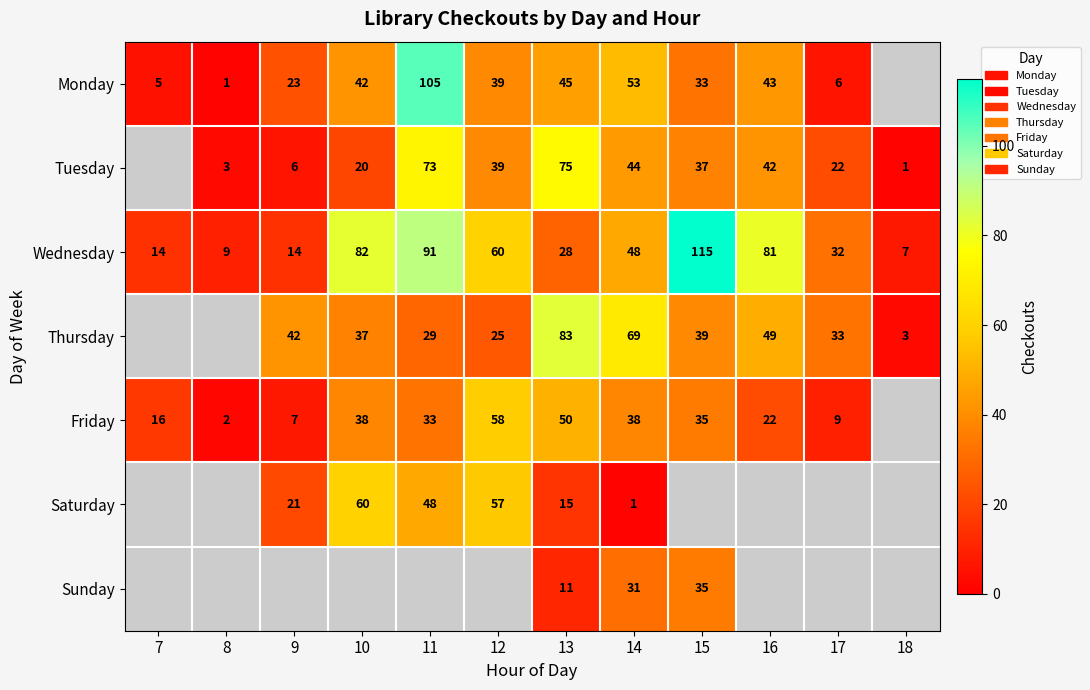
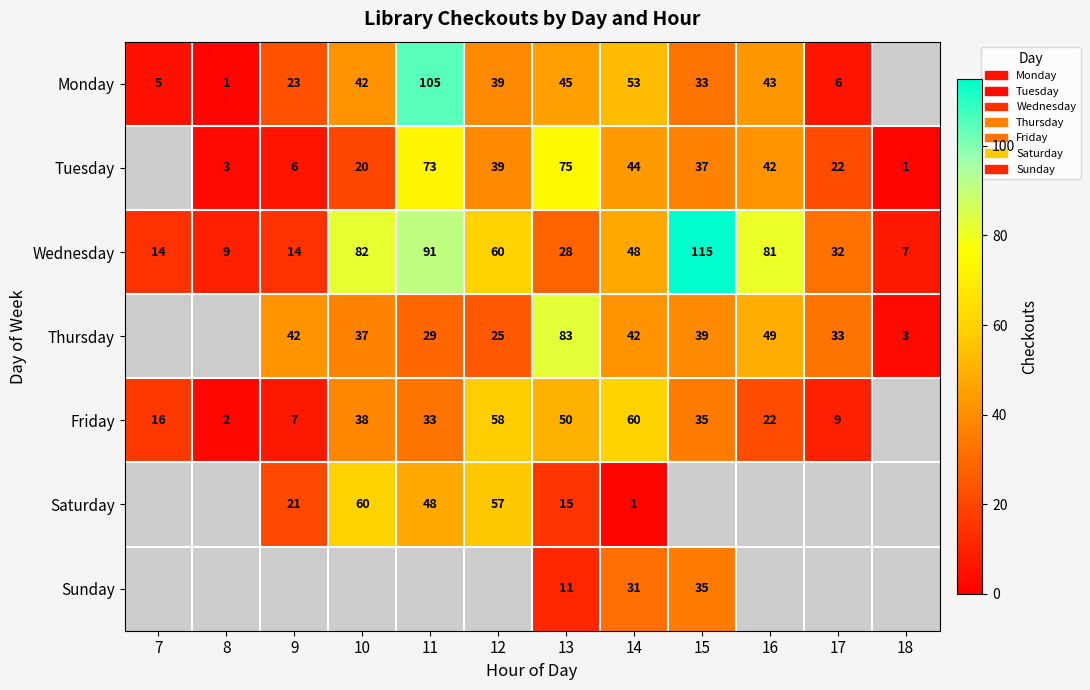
  {
    "Monday": {
      "7": 5,
      "8": 1,
      "9": 23,
      "10": 42,
      "11": 105,
      "12": 39,
      "13": 45,
      "14": 53,
      "15": 33,
      "16": 43,
      "17": 6
    },
    "Tuesday": {
      "8": 3,
      "9": 6,
      "10": 20,
      "11": 73,
      "12": 39,
      "13": 75,
      "14": 44,
      "15": 37,
      "16": 42,
      "17": 22,
      "18": 1
    },
    "Wednesday": {
      "7": 14,
      "8": 9,
      "9": 14,
      "10": 82,
      "11": 91,
      "12": 60,
      "13": 28,
      "14": 48,
      "15": 115,
      "16": 81,
      "17": 32,
      "18": 7
    },
    "Thursday": {
      "9": 42,
      "10": 37,
      "11": 29,
      "12": 25,
      "13": 83,
-     "14": 69,
+     "14": 42,
      "15": 39,
      "16": 49,
      "17": 33,
      "18": 3
    },
    "Friday": {
      "7": 16,
      "8": 2,
      "9": 7,
      "10": 38,
      "11": 33,
      "12": 58,
      "13": 50,
-     "14": 38,
+     "14": 60,
      "15": 35,
      "16": 22,
      "17": 9
    },
    "Saturday": {
      "9": 21,
      "10": 60,
      "11": 48,
      "12": 57,
      "13": 15,
      "14": 1
    },
    "Sunday": {
      "13": 11,
      "14": 31,
      "15": 35
    }
  }
